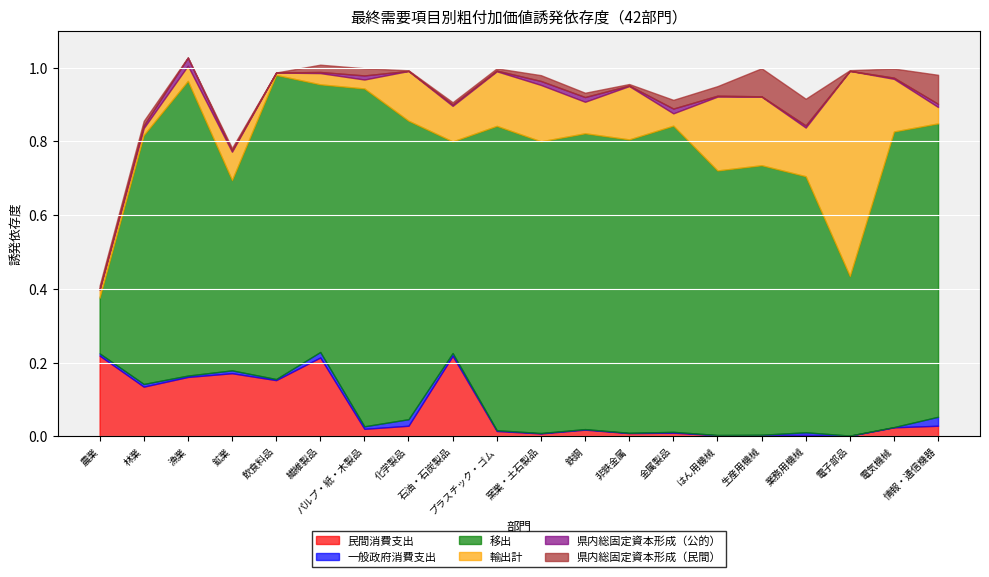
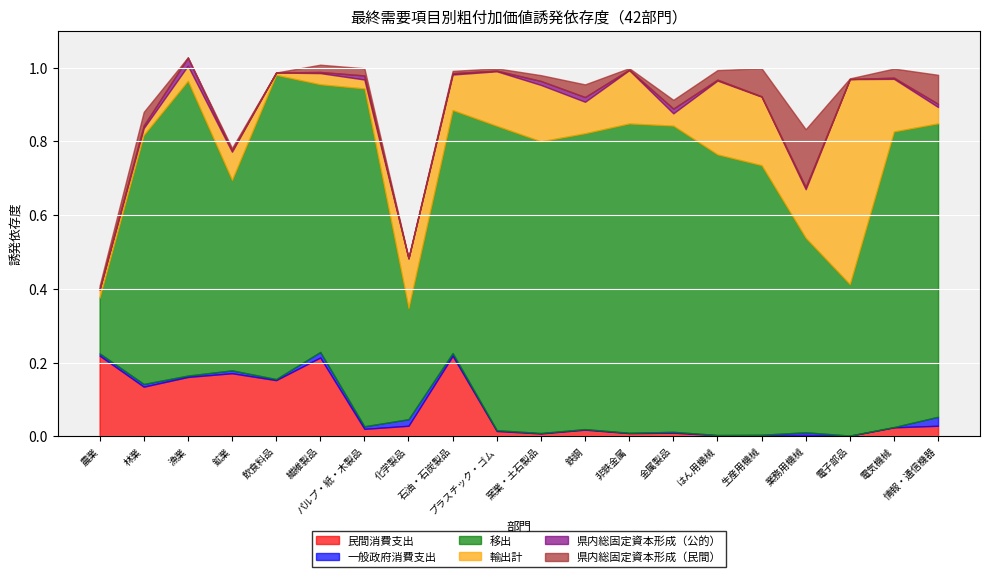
  {
    "民間消費支出": {
      "林業": 0.13,
      "鉱業": 0.17,
      "繊維製品": 0.21,
      "化学製品": 0.03,
      "石油・石炭製品": 0.22,
      "情報・通信機器": 0.03
    },
    "一般政府消費支出": {
      "林業": 0.01,
      "鉱業": 0.01,
      "繊維製品": 0.01,
      "化学製品": 0.02,
      "石油・石炭製品": 0.01,
      "業務用機械": 0.01,
      "情報・通信機器": 0.02
    },
    "移出": {
      "農業": 0.15,
      "林業": 0.68,
      "漁業": 0.80,
      "鉱業": 0.52,
      "繊維製品": 0.73,
      "パルプ・紙・木製品": 0.92,
-     "化学製品": 0.81,
-     "石油・石炭製品": 0.57,
+     "化学製品": 0.30,
+     "石油・石炭製品": 0.66,
      "プラスチック・ゴム": 0.83,
      "窯業・土石製品": 0.79,
      "鉄鋼": 0.80,
-     "非鉄金属": 0.80,
+     "非鉄金属": 0.84,
      "金属製品": 0.83,
-     "はん用機械": 0.72,
+     "はん用機械": 0.76,
      "生産用機械": 0.73,
-     "業務用機械": 0.69,
-     "電子部品": 0.43,
+     "業務用機械": 0.53,
+     "電子部品": 0.41,
      "電気機械": 0.80,
      "情報・通信機器": 0.80
    },
    "輸出計": {
      "林業": 0.02,
      "漁業": 0.04,
      "パルプ・紙・木製品": 0.02,
      "窯業・土石製品": 0.15,
      "鉄鋼": 0.09,
      "金属製品": 0.03,
      "情報・通信機器": 0.04
    },
    "県内総固定資本形成（公的）": {
      "林業": 0.01,
      "パルプ・紙・木製品": 0.01,
      "窯業・土石製品": 0.01,
      "鉄鋼": 0.01,
      "金属製品": 0.01,
      "情報・通信機器": 0.01
    },
    "県内総固定資本形成（民間）": {
      "農業": 0.01,
-     "林業": 0.01,
+     "林業": 0.04,
      "繊維製品": 0.02,
      "パルプ・紙・木製品": 0.02,
      "窯業・土石製品": 0.02,
-     "鉄鋼": 0.01,
+     "鉄鋼": 0.03,
      "金属製品": 0.02,
      "はん用機械": 0.03,
      "生産用機械": 0.08,
-     "業務用機械": 0.07,
+     "業務用機械": 0.16,
      "電気機械": 0.02,
      "情報・通信機器": 0.08
    }
  }
